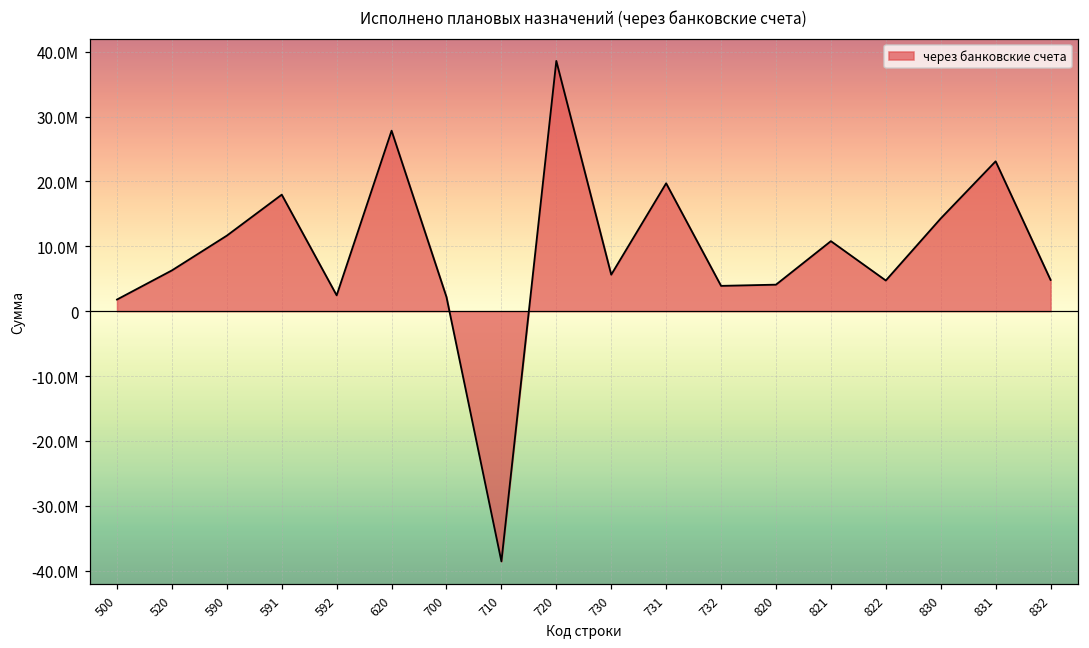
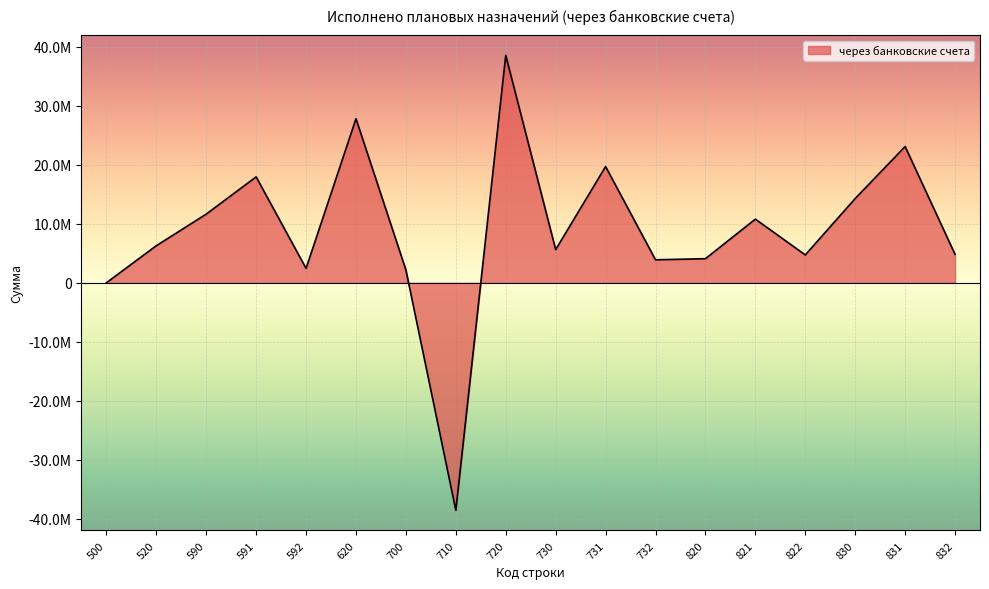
  {
    "через банковские счета": {
-     "500": 2000000
+     "500": 0
    }
  }
